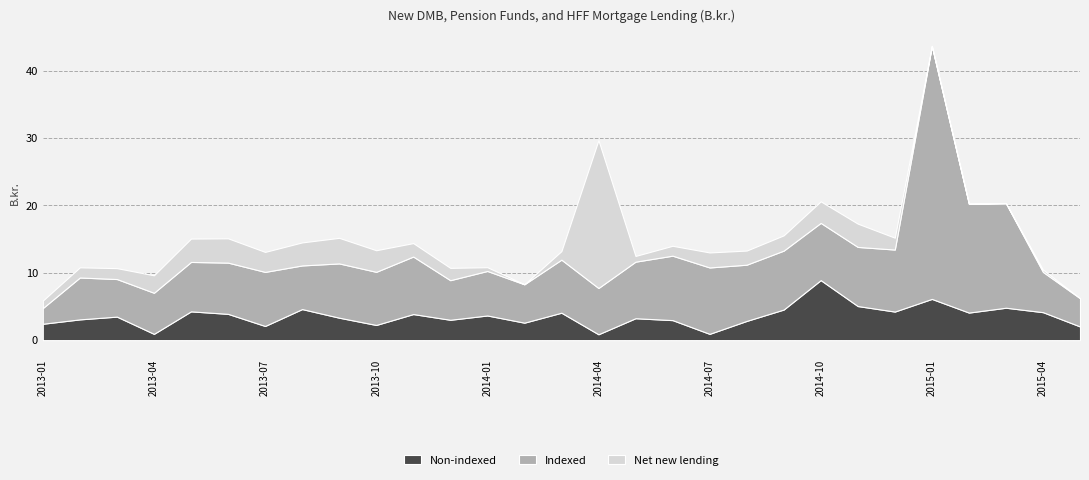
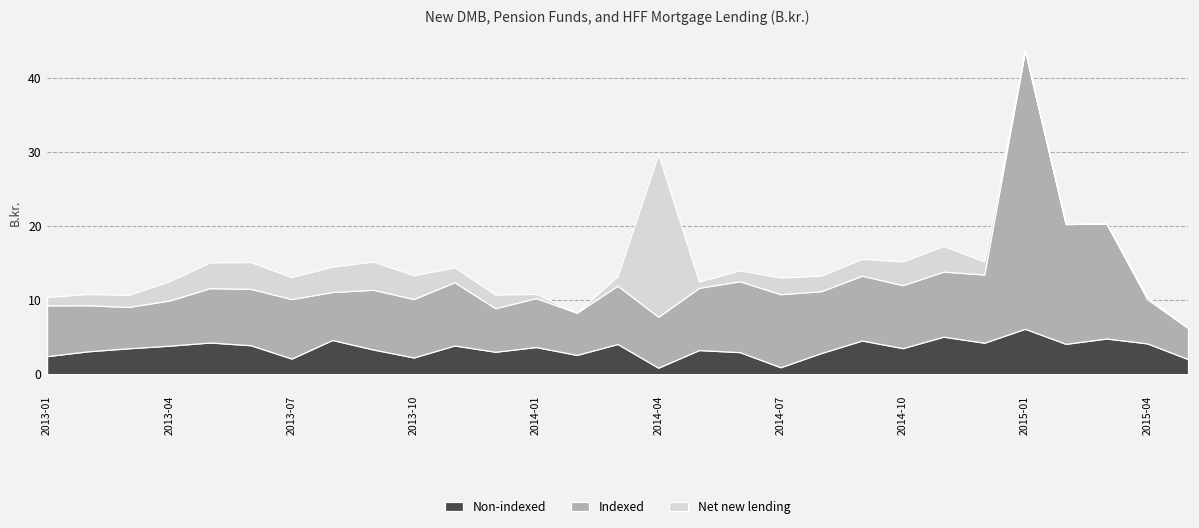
  {
    "Non-indexed": {
-     "2013-04": 1,
-     "2014-10": 9
+     "2013-04": 4,
+     "2014-10": 4
    },
    "Indexed": {
-     "2013-01": 2
+     "2013-01": 7
    },
    "Net new lending": {
      "2013-01": 1,
      "2013-04": 3,
      "2013-07": 3,
      "2013-10": 3,
      "2014-01": 1,
      "2014-04": 22,
      "2014-07": 2,
      "2014-10": 3
    }
  }
